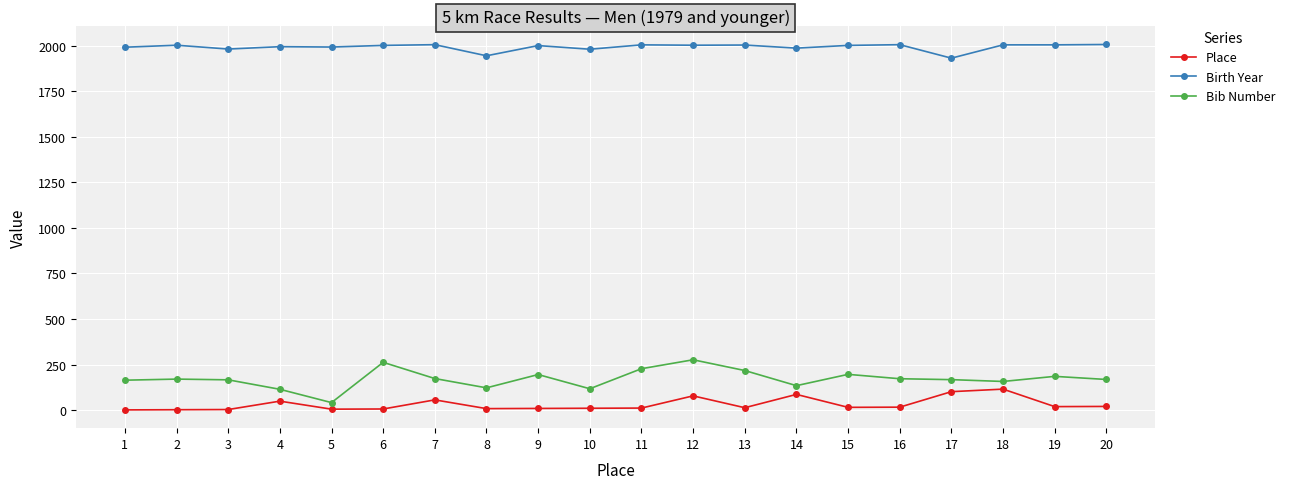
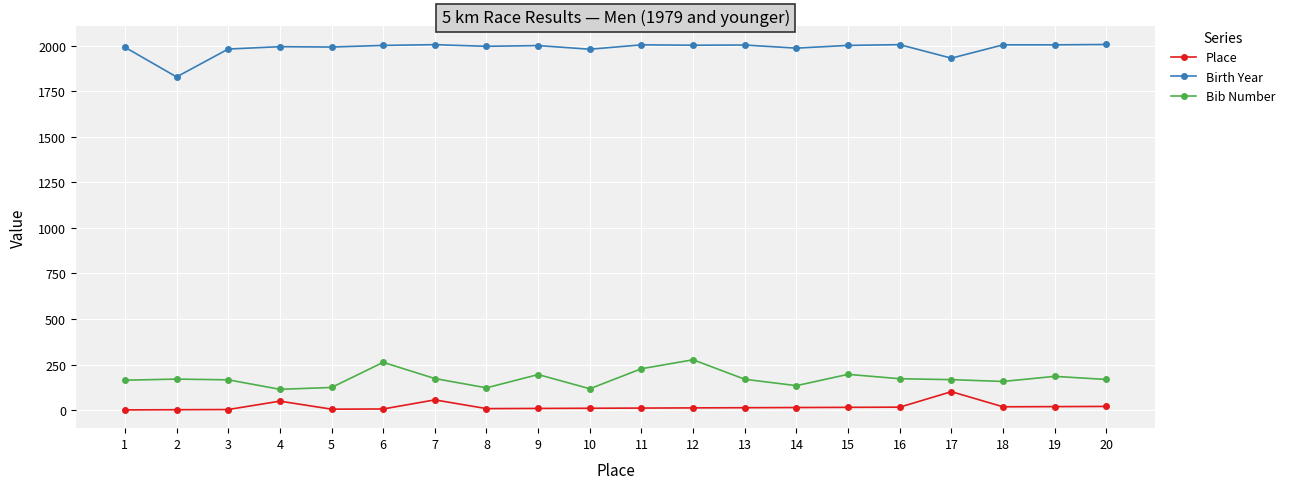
  {
    "Place": {
      "1": 0,
      "2": 0,
      "3": 0,
      "4": 50,
      "5": 10,
      "6": 10,
      "7": 60,
      "8": 10,
      "9": 10,
      "10": 10,
      "11": 10,
-     "12": 80,
+     "12": 10,
      "13": 10,
-     "14": 90,
+     "14": 10,
      "15": 20,
      "16": 20,
      "17": 100,
-     "18": 120,
+     "18": 20,
      "19": 20,
      "20": 20
    },
    "Birth Year": {
      "1": 1990,
-     "2": 2000,
+     "2": 1830,
      "3": 1980,
      "4": 1990,
      "5": 1990,
      "6": 2000,
      "7": 2010,
-     "8": 1940,
+     "8": 2000,
      "9": 2000,
      "10": 1980,
      "11": 2000,
      "12": 2000,
      "13": 2000,
      "14": 1990,
      "15": 2000,
      "16": 2010,
      "17": 1930,
      "18": 2000,
      "19": 2000,
      "20": 2010
    },
    "Bib Number": {
      "1": 160,
      "2": 170,
      "3": 170,
      "4": 110,
-     "5": 40,
+     "5": 120,
      "6": 260,
      "7": 170,
      "8": 120,
      "9": 200,
      "10": 120,
      "11": 230,
      "12": 280,
-     "13": 220,
+     "13": 170,
      "14": 130,
      "15": 200,
      "16": 170,
      "17": 170,
      "18": 160,
      "19": 190,
      "20": 170
    }
  }
